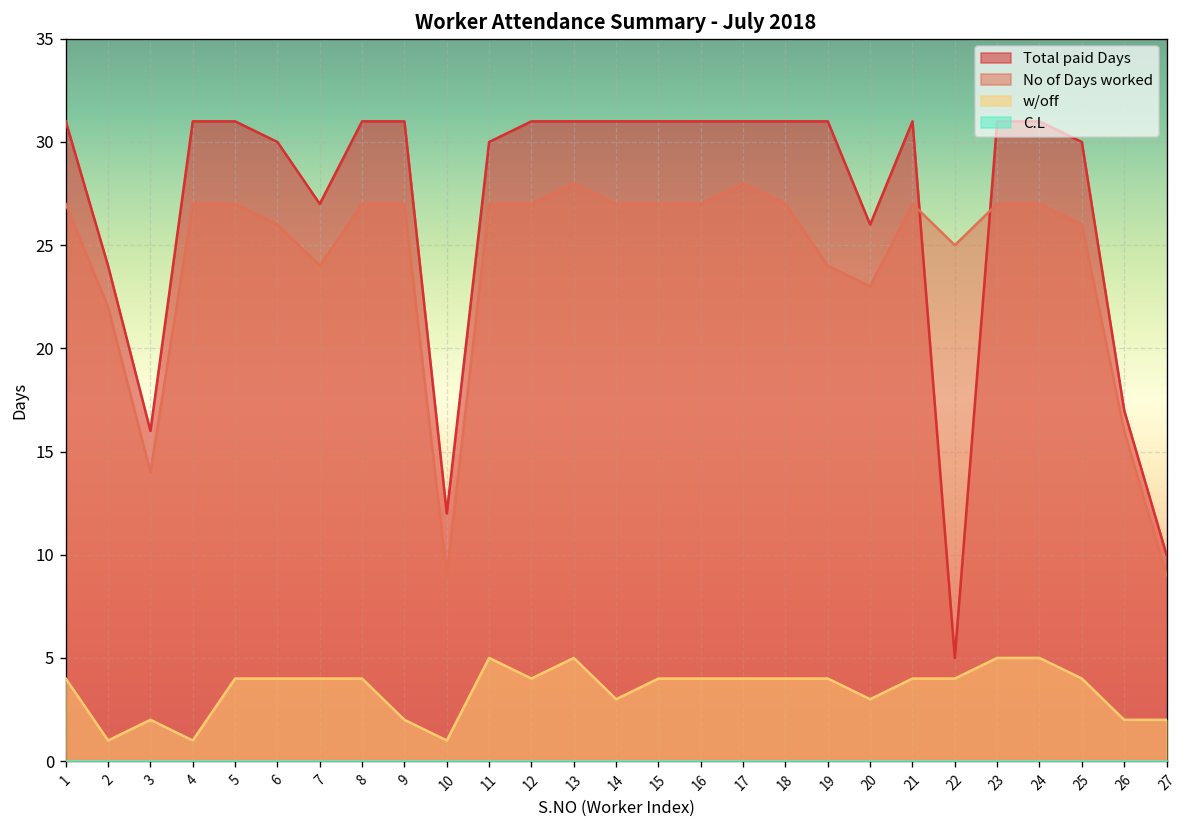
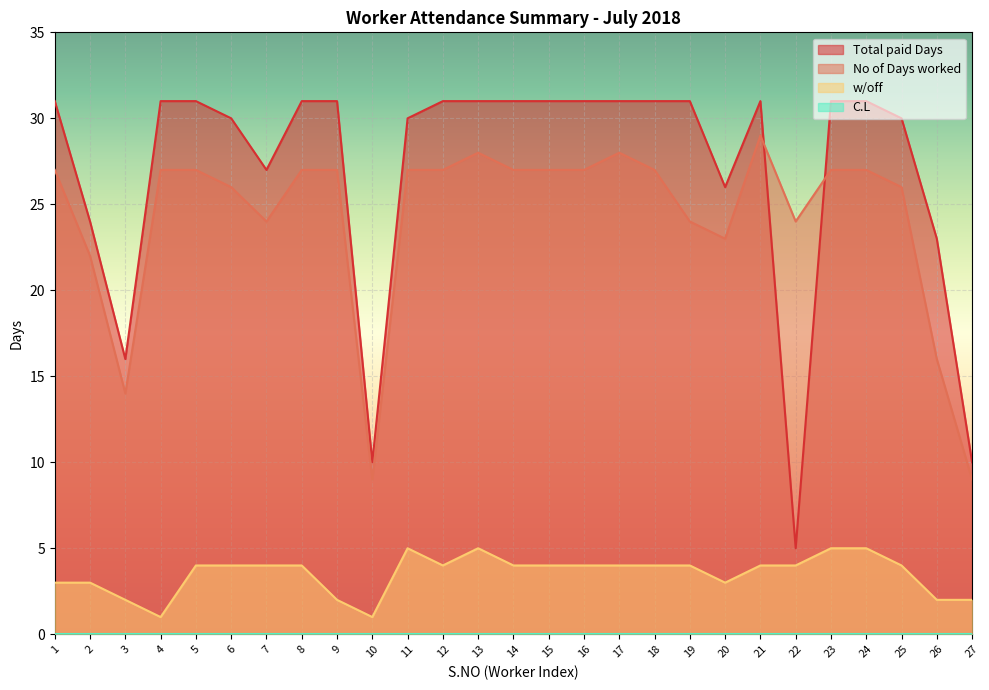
  {
    "Total paid Days": {
      "1": 31,
      "2": 24,
      "3": 16,
      "4": 31,
      "5": 31,
      "6": 30,
      "7": 27,
      "8": 31,
      "9": 31,
-     "10": 12,
+     "10": 10,
      "11": 30,
      "12": 31,
      "13": 31,
      "14": 31,
      "15": 31,
      "16": 31,
      "17": 31,
      "18": 31,
      "19": 31,
      "20": 26,
      "21": 31,
      "22": 5,
-     "26": 17,
+     "26": 23,
      "27": 10
    },
    "No of Days worked": {
      "1": 27,
      "2": 22,
      "3": 14,
      "4": 27,
      "5": 27,
      "6": 26,
      "7": 24,
      "8": 27,
      "9": 27,
      "10": 9,
      "11": 27,
      "12": 27,
      "13": 28,
      "14": 27,
      "15": 27,
      "16": 27,
      "17": 28,
      "18": 27,
      "19": 24,
      "20": 23,
-     "21": 27,
-     "22": 25,
+     "21": 29,
+     "22": 24,
      "23": 27,
      "24": 27,
      "25": 26,
      "26": 16,
      "27": 9
    },
    "w/off": {
-     "1": 4,
-     "2": 1,
+     "1": 3,
+     "2": 3,
      "3": 2,
      "4": 1,
      "5": 4,
      "6": 4,
      "7": 4,
      "8": 4,
      "9": 2,
      "10": 1,
      "11": 5,
      "12": 4,
      "13": 5,
-     "14": 3,
+     "14": 4,
      "15": 4,
      "16": 4,
      "17": 4,
      "18": 4,
      "19": 4,
      "20": 3,
      "21": 4,
      "22": 4,
      "23": 5,
      "24": 5,
      "25": 4,
      "26": 2,
      "27": 2
    },
    "C.L": {
      "1": 0,
      "2": 0,
      "3": 0,
      "4": 0,
      "5": 0,
      "6": 0,
      "7": 0,
      "8": 0,
      "9": 0,
      "10": 0,
      "11": 0,
      "12": 0,
      "13": 0,
      "14": 0,
      "15": 0,
      "16": 0,
      "17": 0,
      "18": 0,
      "19": 0,
      "20": 0,
      "21": 0,
      "22": 0,
      "23": 0,
      "24": 0,
      "25": 0,
      "26": 0,
      "27": 0
    }
  }
